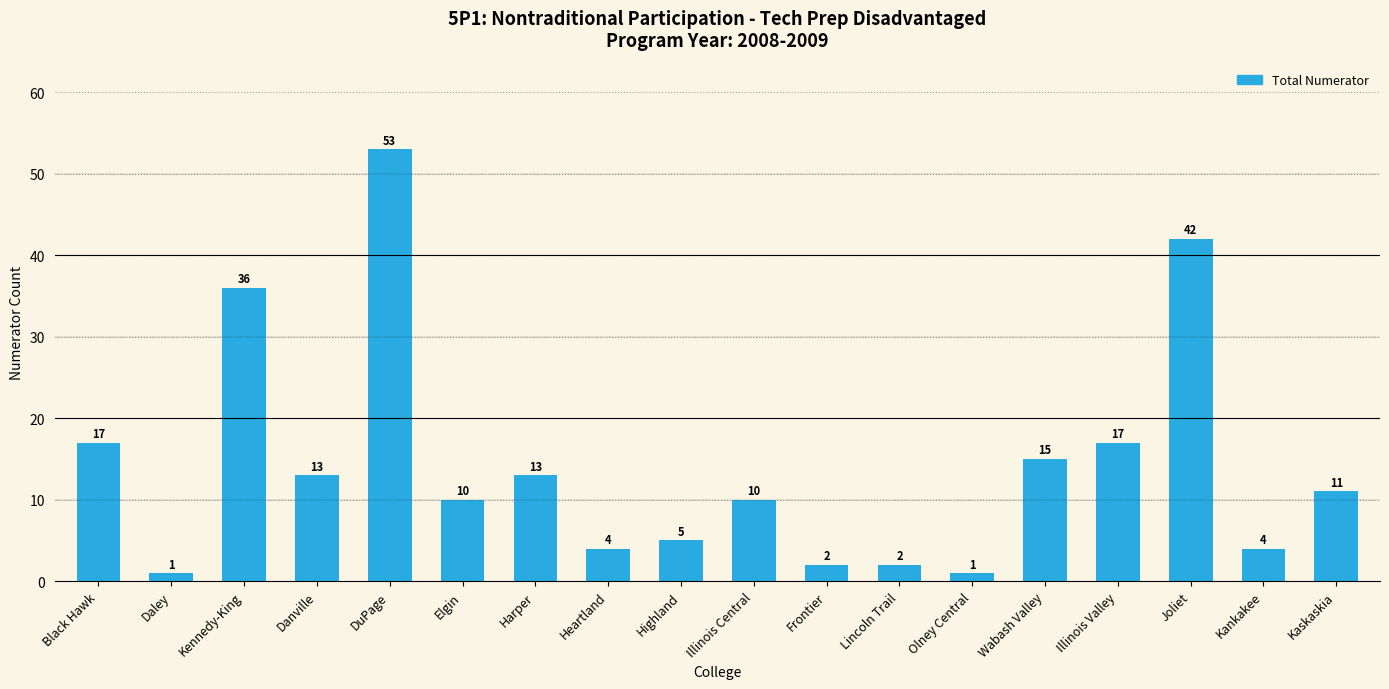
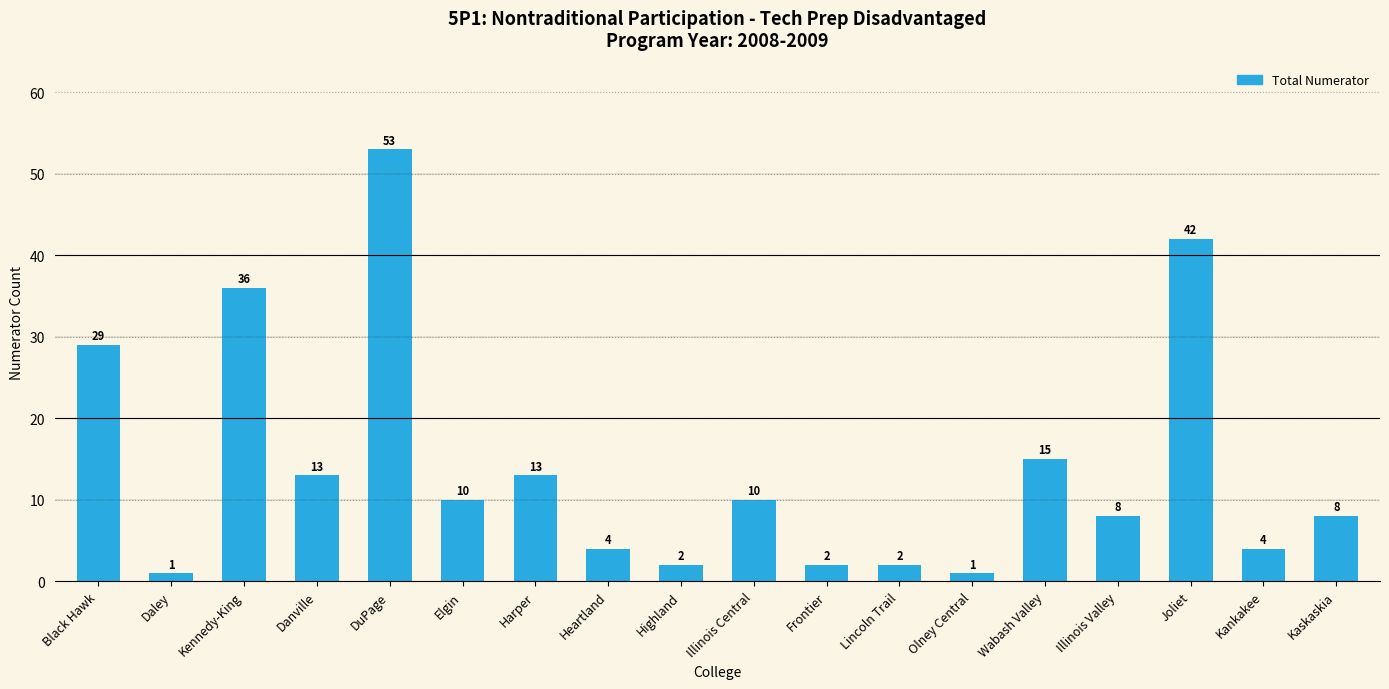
  {
-   "Black Hawk": 17,
+   "Black Hawk": 29,
    "Daley": 1,
    "Kennedy-King": 36,
    "Danville": 13,
    "DuPage": 53,
    "Elgin": 10,
    "Harper": 13,
    "Heartland": 4,
-   "Highland": 5,
+   "Highland": 2,
    "Illinois Central": 10,
    "Frontier": 2,
    "Lincoln Trail": 2,
    "Olney Central": 1,
    "Wabash Valley": 15,
-   "Illinois Valley": 17,
+   "Illinois Valley": 8,
    "Joliet": 42,
    "Kankakee": 4,
-   "Kaskaskia": 11
+   "Kaskaskia": 8
  }
